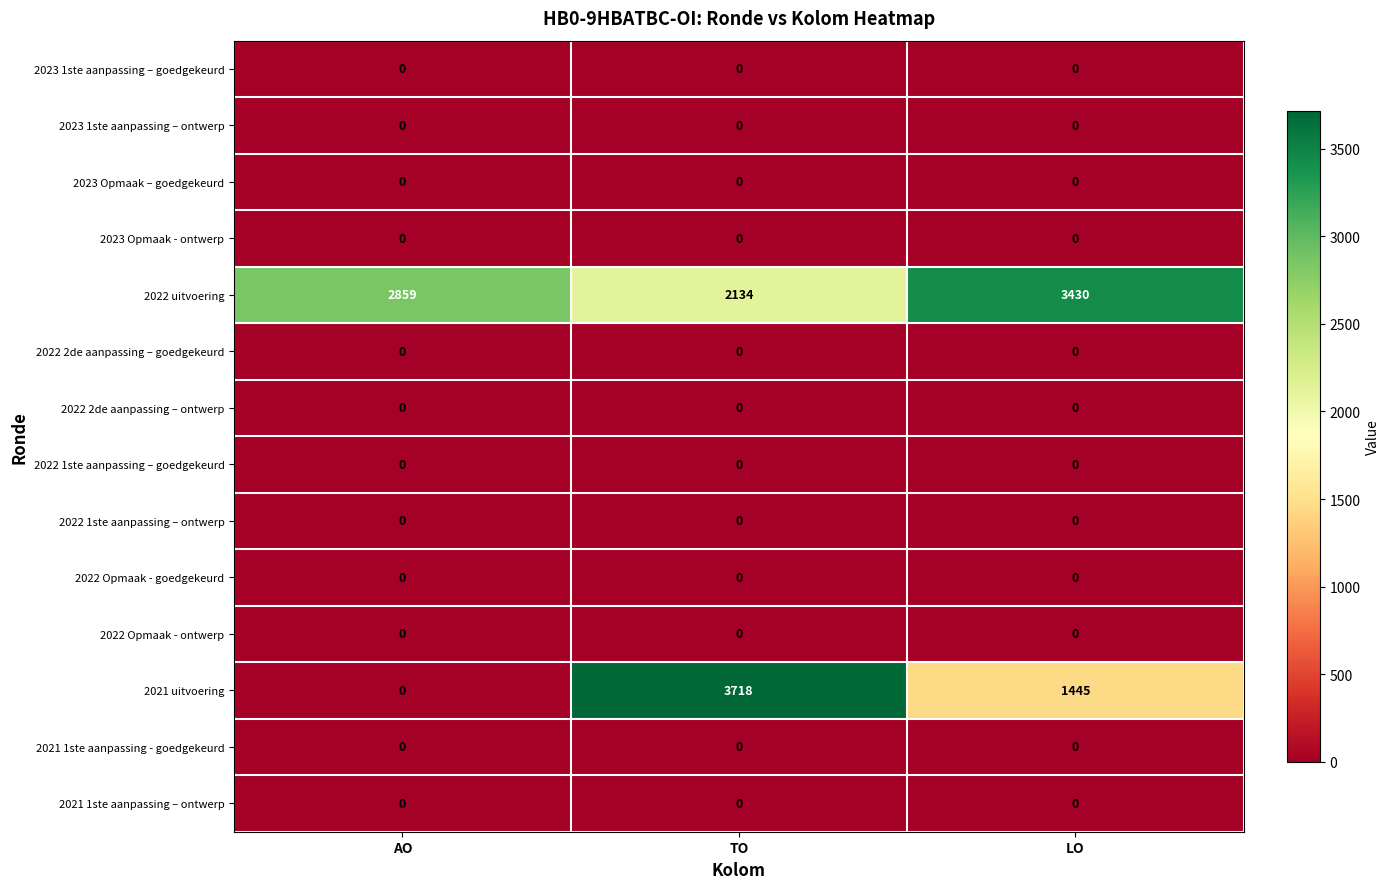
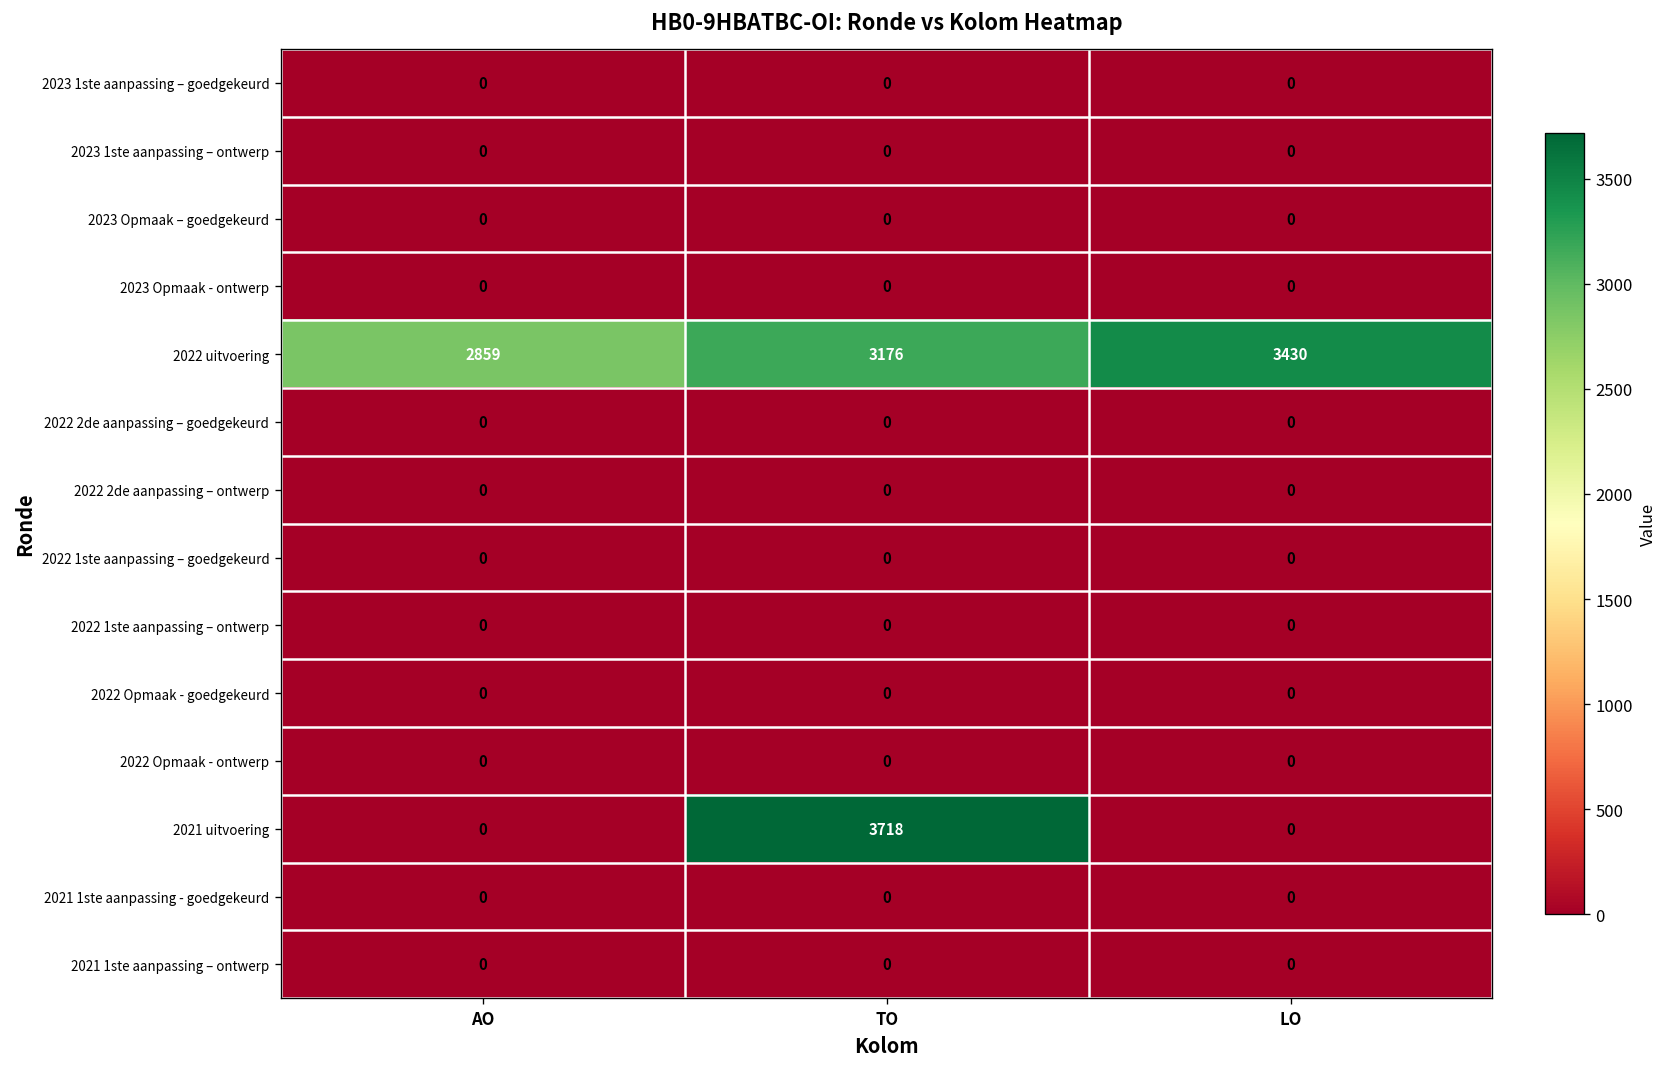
  {
    "2023 1ste aanpassing – goedgekeurd": {
      "AO": 0,
      "TO": 0,
      "LO": 0
    },
    "2023 1ste aanpassing – ontwerp": {
      "AO": 0,
      "TO": 0,
      "LO": 0
    },
    "2023 Opmaak – goedgekeurd": {
      "AO": 0,
      "TO": 0,
      "LO": 0
    },
    "2023 Opmaak - ontwerp": {
      "AO": 0,
      "TO": 0,
      "LO": 0
    },
    "2022 uitvoering": {
      "AO": 2859,
-     "TO": 2134,
+     "TO": 3176,
      "LO": 3430
    },
    "2022 2de aanpassing – goedgekeurd": {
      "AO": 0,
      "TO": 0,
      "LO": 0
    },
    "2022 2de aanpassing – ontwerp": {
      "AO": 0,
      "TO": 0,
      "LO": 0
    },
    "2022 1ste aanpassing – goedgekeurd": {
      "AO": 0,
      "TO": 0,
      "LO": 0
    },
    "2022 1ste aanpassing – ontwerp": {
      "AO": 0,
      "TO": 0,
      "LO": 0
    },
    "2022 Opmaak - goedgekeurd": {
      "AO": 0,
      "TO": 0,
      "LO": 0
    },
    "2022 Opmaak - ontwerp": {
      "AO": 0,
      "TO": 0,
      "LO": 0
    },
    "2021 uitvoering": {
      "AO": 0,
      "TO": 3718,
-     "LO": 1445
+     "LO": 0
    },
    "2021 1ste aanpassing - goedgekeurd": {
      "AO": 0,
      "TO": 0,
      "LO": 0
    },
    "2021 1ste aanpassing – ontwerp": {
      "AO": 0,
      "TO": 0,
      "LO": 0
    }
  }
